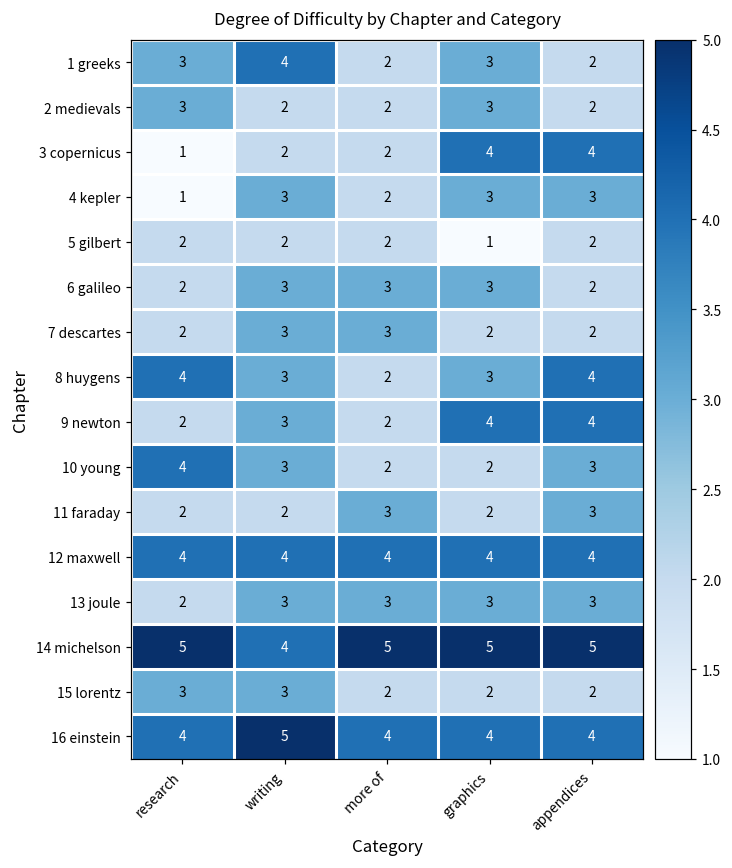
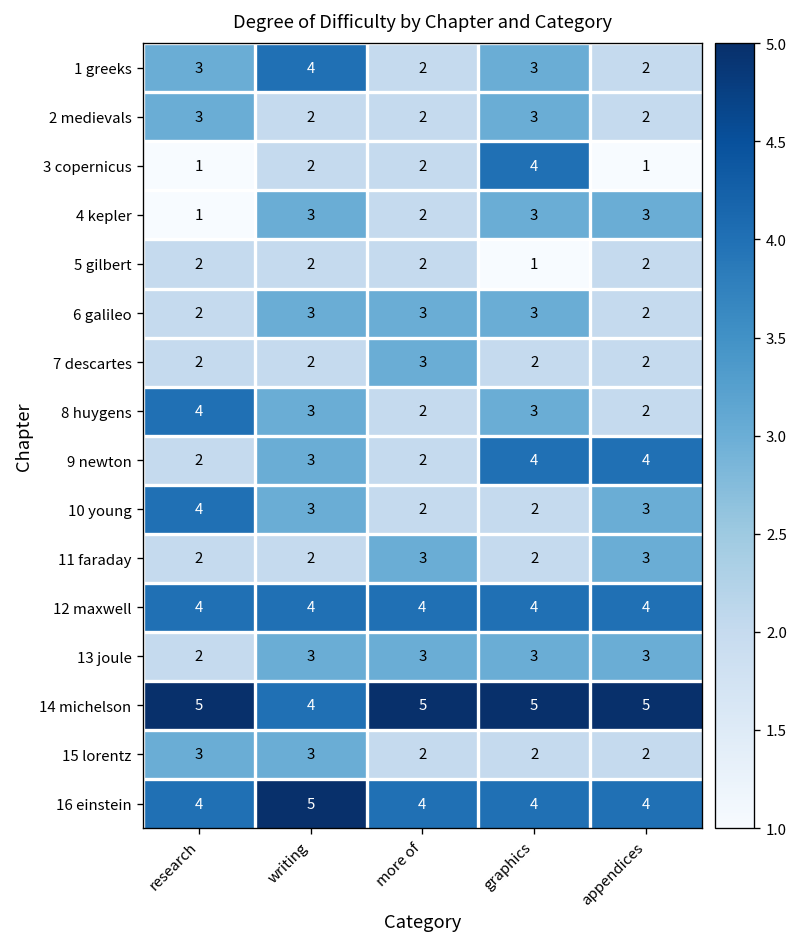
  {
    "1 greeks": {
      "research": 3,
      "writing": 4,
      "more of": 2,
      "graphics": 3,
      "appendices": 2
    },
    "2 medievals": {
      "research": 3,
      "writing": 2,
      "more of": 2,
      "graphics": 3,
      "appendices": 2
    },
    "3 copernicus": {
      "research": 1,
      "writing": 2,
      "more of": 2,
      "graphics": 4,
-     "appendices": 4
+     "appendices": 1
    },
    "4 kepler": {
      "research": 1,
      "writing": 3,
      "more of": 2,
      "graphics": 3,
      "appendices": 3
    },
    "5 gilbert": {
      "research": 2,
      "writing": 2,
      "more of": 2,
      "graphics": 1,
      "appendices": 2
    },
    "6 galileo": {
      "research": 2,
      "writing": 3,
      "more of": 3,
      "graphics": 3,
      "appendices": 2
    },
    "7 descartes": {
      "research": 2,
-     "writing": 3,
+     "writing": 2,
      "more of": 3,
      "graphics": 2,
      "appendices": 2
    },
    "8 huygens": {
      "research": 4,
      "writing": 3,
      "more of": 2,
      "graphics": 3,
-     "appendices": 4
+     "appendices": 2
    },
    "9 newton": {
      "research": 2,
      "writing": 3,
      "more of": 2,
      "graphics": 4,
      "appendices": 4
    },
    "10 young": {
      "research": 4,
      "writing": 3,
      "more of": 2,
      "graphics": 2,
      "appendices": 3
    },
    "11 faraday": {
      "research": 2,
      "writing": 2,
      "more of": 3,
      "graphics": 2,
      "appendices": 3
    },
    "12 maxwell": {
      "research": 4,
      "writing": 4,
      "more of": 4,
      "graphics": 4,
      "appendices": 4
    },
    "13 joule": {
      "research": 2,
      "writing": 3,
      "more of": 3,
      "graphics": 3,
      "appendices": 3
    },
    "14 michelson": {
      "research": 5,
      "writing": 4,
      "more of": 5,
      "graphics": 5,
      "appendices": 5
    },
    "15 lorentz": {
      "research": 3,
      "writing": 3,
      "more of": 2,
      "graphics": 2,
      "appendices": 2
    },
    "16 einstein": {
      "research": 4,
      "writing": 5,
      "more of": 4,
      "graphics": 4,
      "appendices": 4
    }
  }
